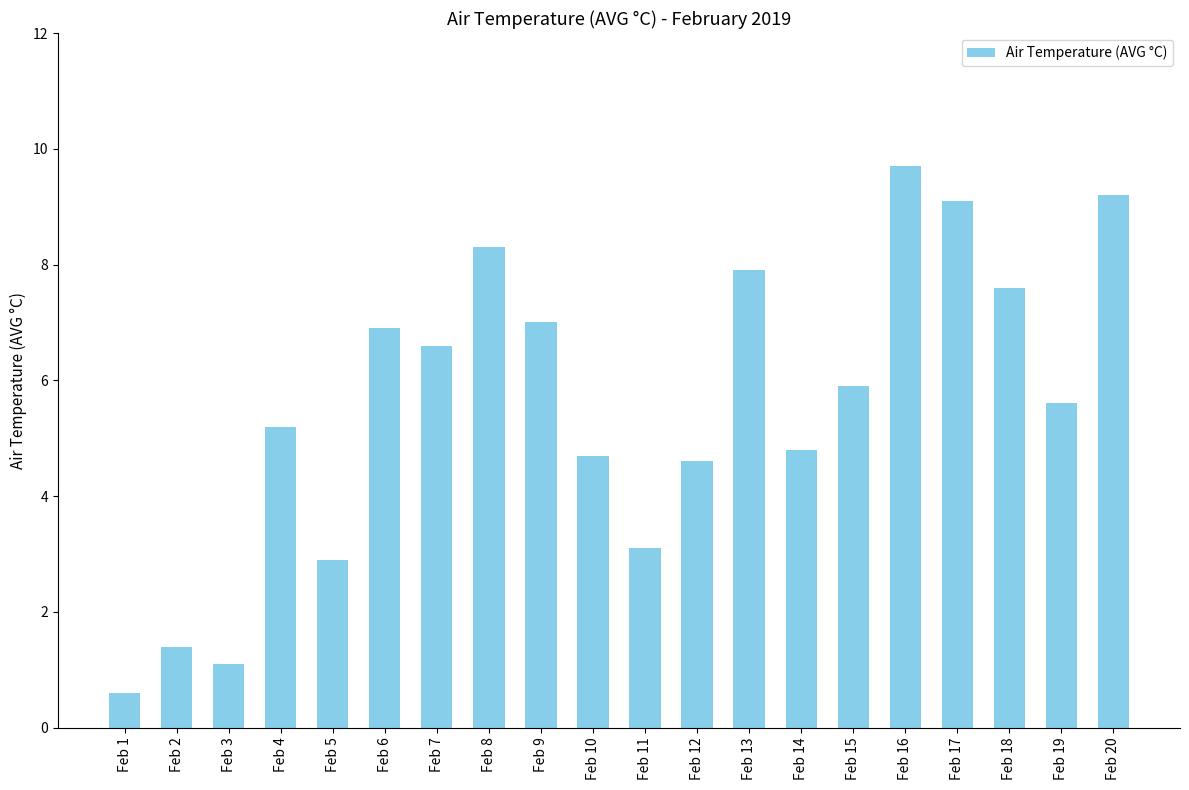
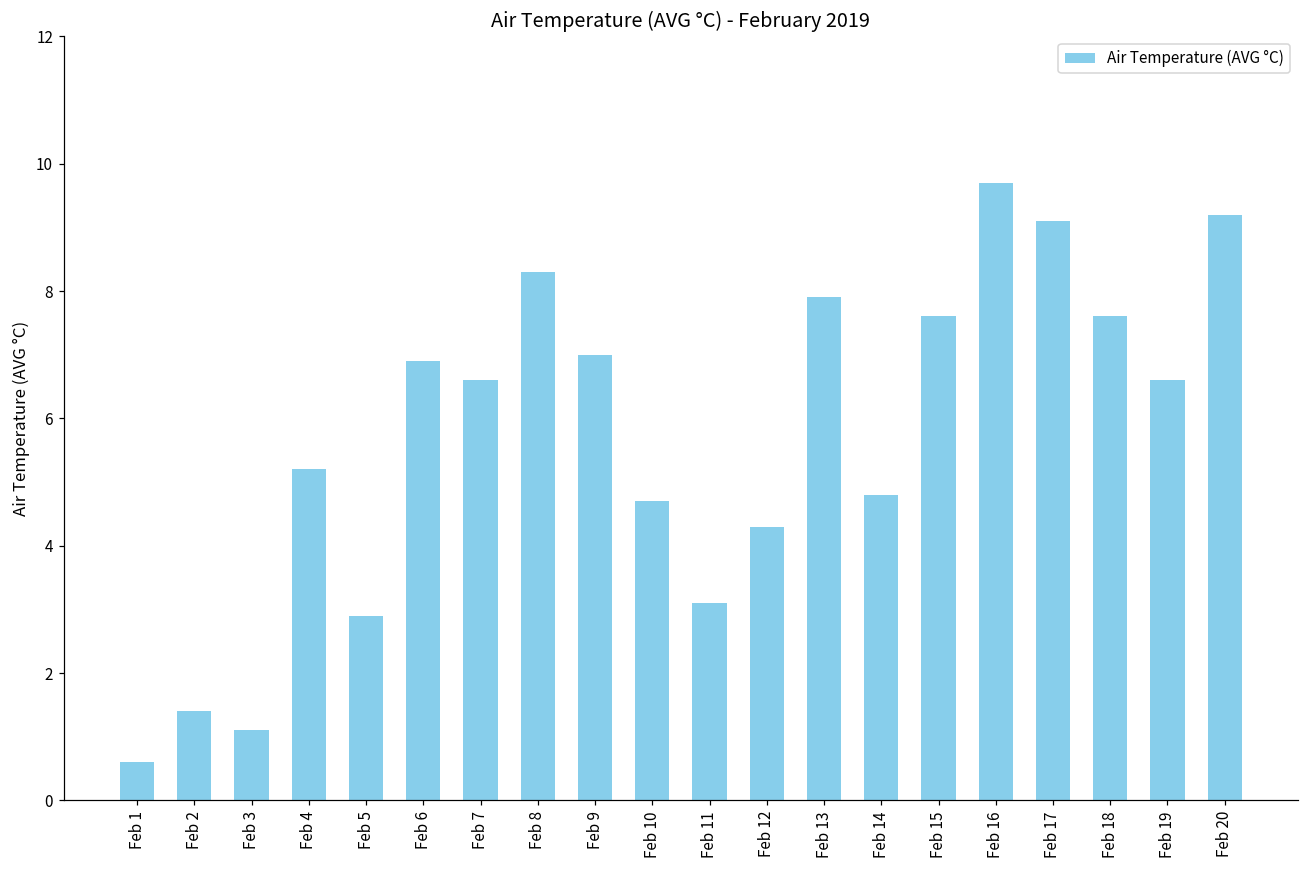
  {
    "Feb 1": 0.6,
    "Feb 2": 1.4,
    "Feb 3": 1.1,
    "Feb 4": 5.2,
    "Feb 5": 2.9,
    "Feb 6": 6.9,
    "Feb 7": 6.6,
    "Feb 8": 8.3,
    "Feb 9": 7.0,
    "Feb 10": 4.7,
    "Feb 11": 3.1,
-   "Feb 12": 4.6,
+   "Feb 12": 4.3,
    "Feb 13": 7.9,
    "Feb 14": 4.8,
-   "Feb 15": 5.9,
+   "Feb 15": 7.6,
    "Feb 16": 9.7,
    "Feb 17": 9.1,
    "Feb 18": 7.6,
-   "Feb 19": 5.6,
+   "Feb 19": 6.6,
    "Feb 20": 9.2
  }
